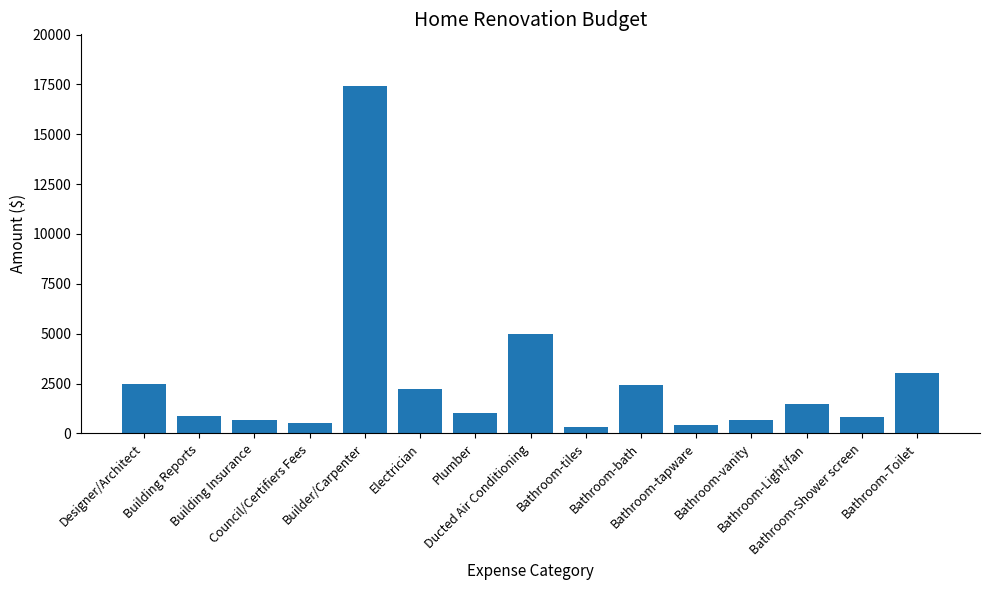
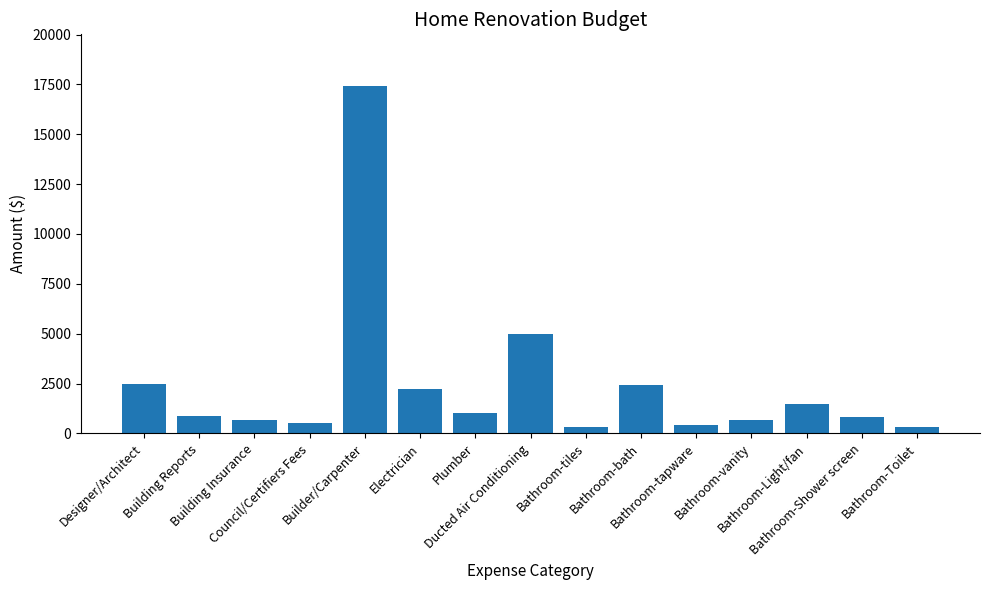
  {
    "Designer/Architect": 2500,
    "Building Reports": 900,
    "Building Insurance": 700,
    "Council/Certifiers Fees": 500,
    "Builder/Carpenter": 17400,
    "Electrician": 2200,
    "Plumber": 1000,
    "Ducted Air Conditioning": 5000,
    "Bathroom-tiles": 300,
    "Bathroom-bath": 2400,
    "Bathroom-tapware": 400,
    "Bathroom-vanity": 700,
    "Bathroom-Light/fan": 1500,
    "Bathroom-Shower screen": 800,
-   "Bathroom-Toilet": 3000
+   "Bathroom-Toilet": 300
  }
